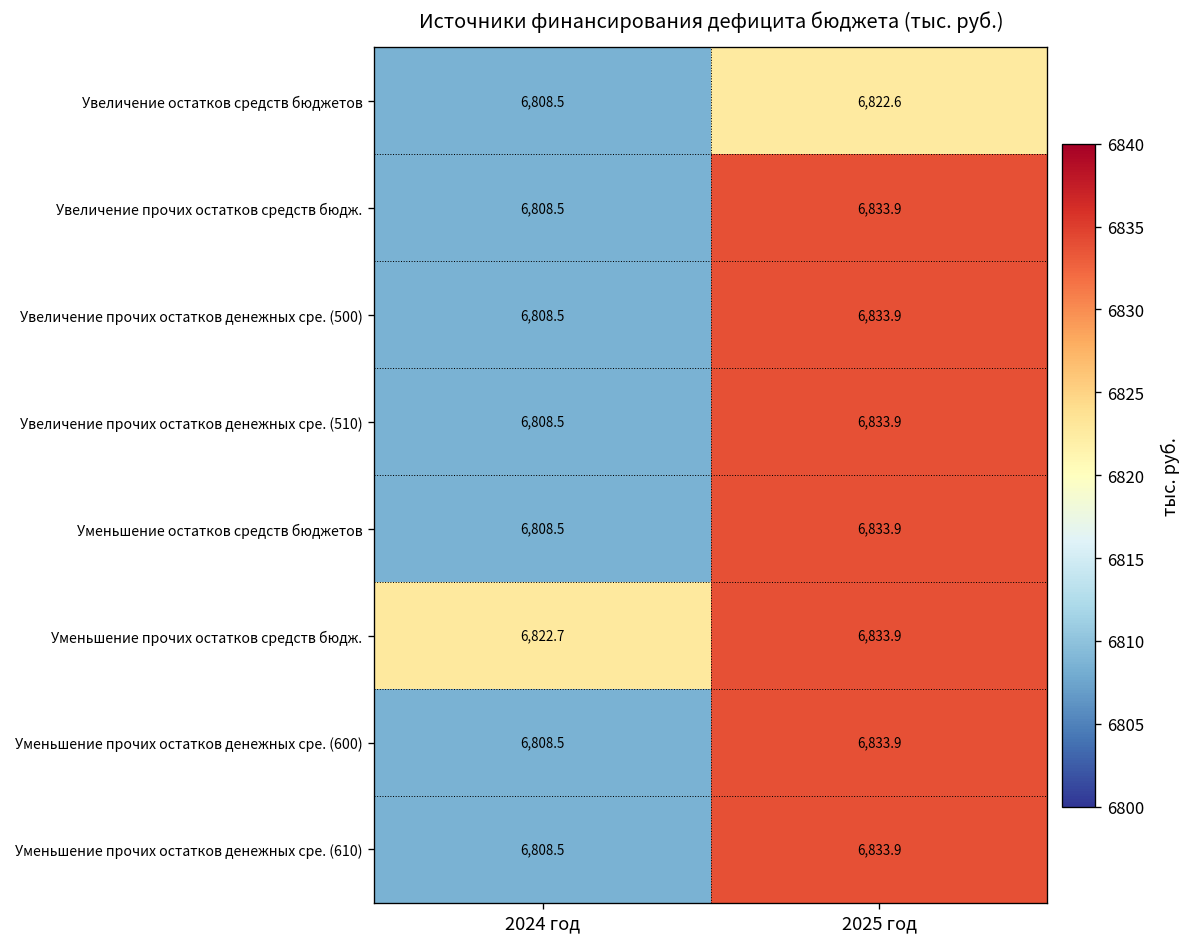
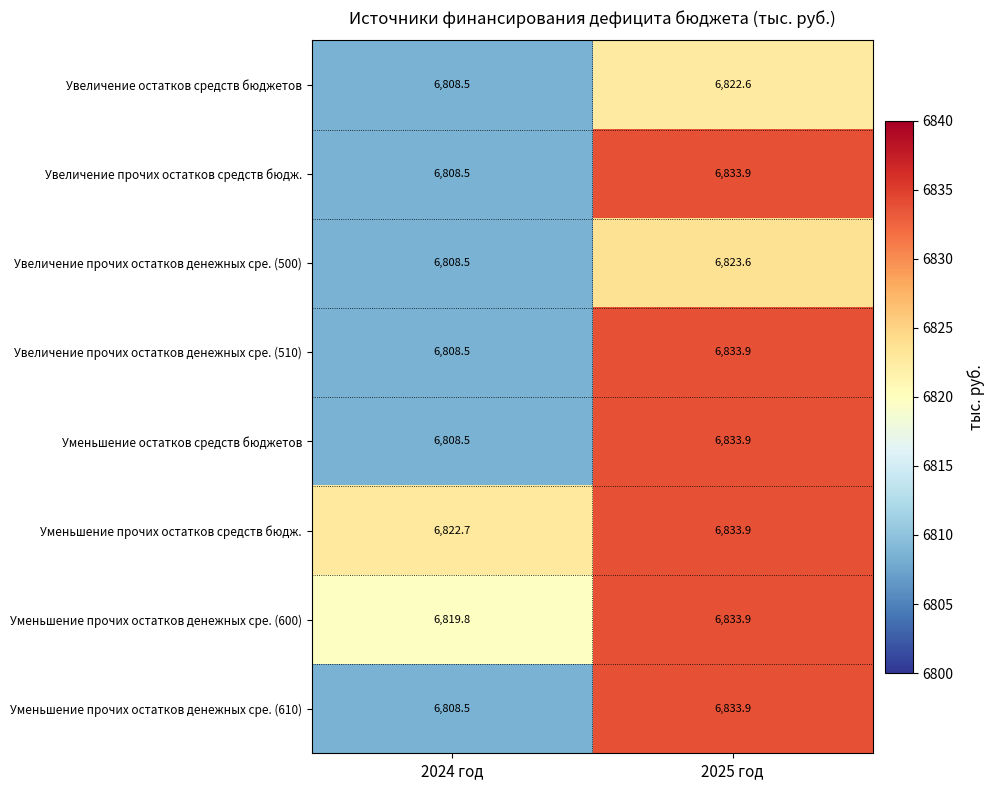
  {
    "Увеличение остатков средств бюджетов": {
      "2024 год": "6,808.5",
      "2025 год": "6,822.6"
    },
    "Увеличение прочих остатков средств бюдж.": {
      "2024 год": "6,808.5",
      "2025 год": "6,833.9"
    },
    "Увеличение прочих остатков денежных сре. (500)": {
      "2024 год": "6,808.5",
-     "2025 год": "6,833.9"
+     "2025 год": "6,823.6"
    },
    "Увеличение прочих остатков денежных сре. (510)": {
      "2024 год": "6,808.5",
      "2025 год": "6,833.9"
    },
    "Уменьшение остатков средств бюджетов": {
      "2024 год": "6,808.5",
      "2025 год": "6,833.9"
    },
    "Уменьшение прочих остатков средств бюдж.": {
      "2024 год": "6,822.7",
      "2025 год": "6,833.9"
    },
    "Уменьшение прочих остатков денежных сре. (600)": {
-     "2024 год": "6,808.5",
+     "2024 год": "6,819.8",
      "2025 год": "6,833.9"
    },
    "Уменьшение прочих остатков денежных сре. (610)": {
      "2024 год": "6,808.5",
      "2025 год": "6,833.9"
    }
  }
